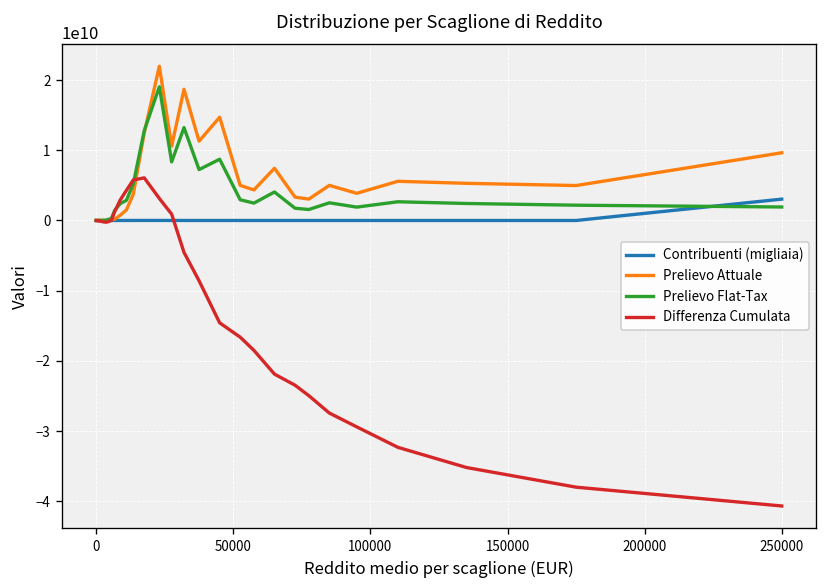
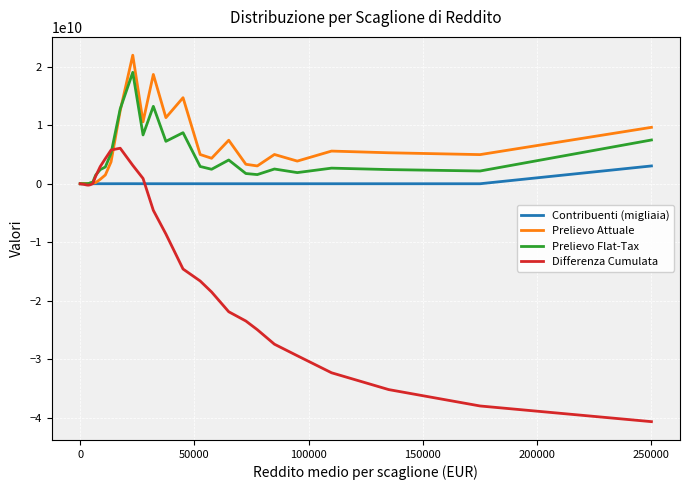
  {
    "Contribuenti (migliaia)": {
      "250000": 3000000000
    },
    "Prelievo Attuale": {
      "250000": 10000000000
    },
    "Prelievo Flat-Tax": {
-     "250000": 2000000000
+     "250000": 7000000000
    },
    "Differenza Cumulata": {
      "250000": -41000000000
    }
  }
